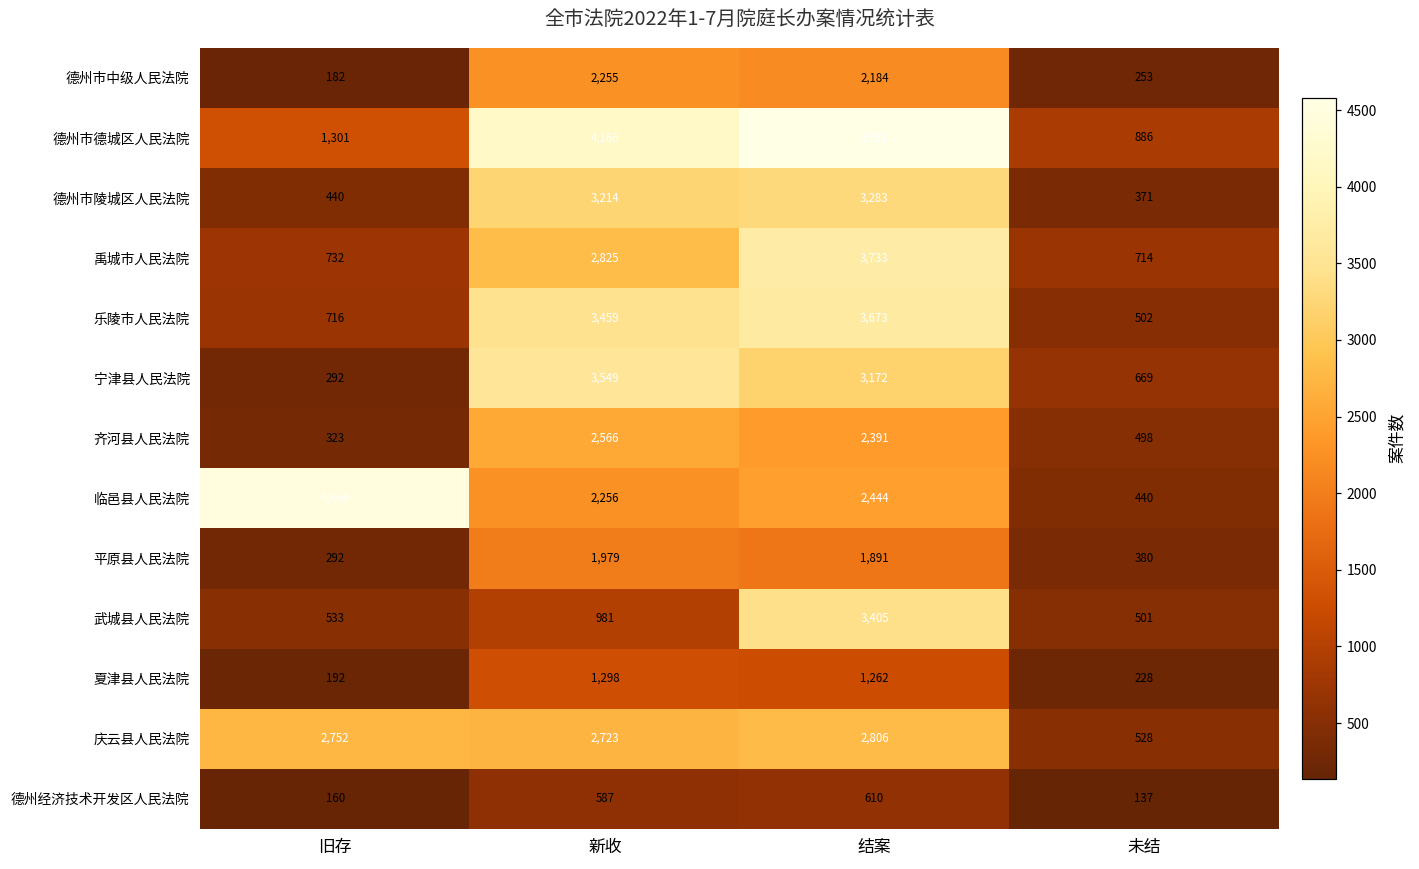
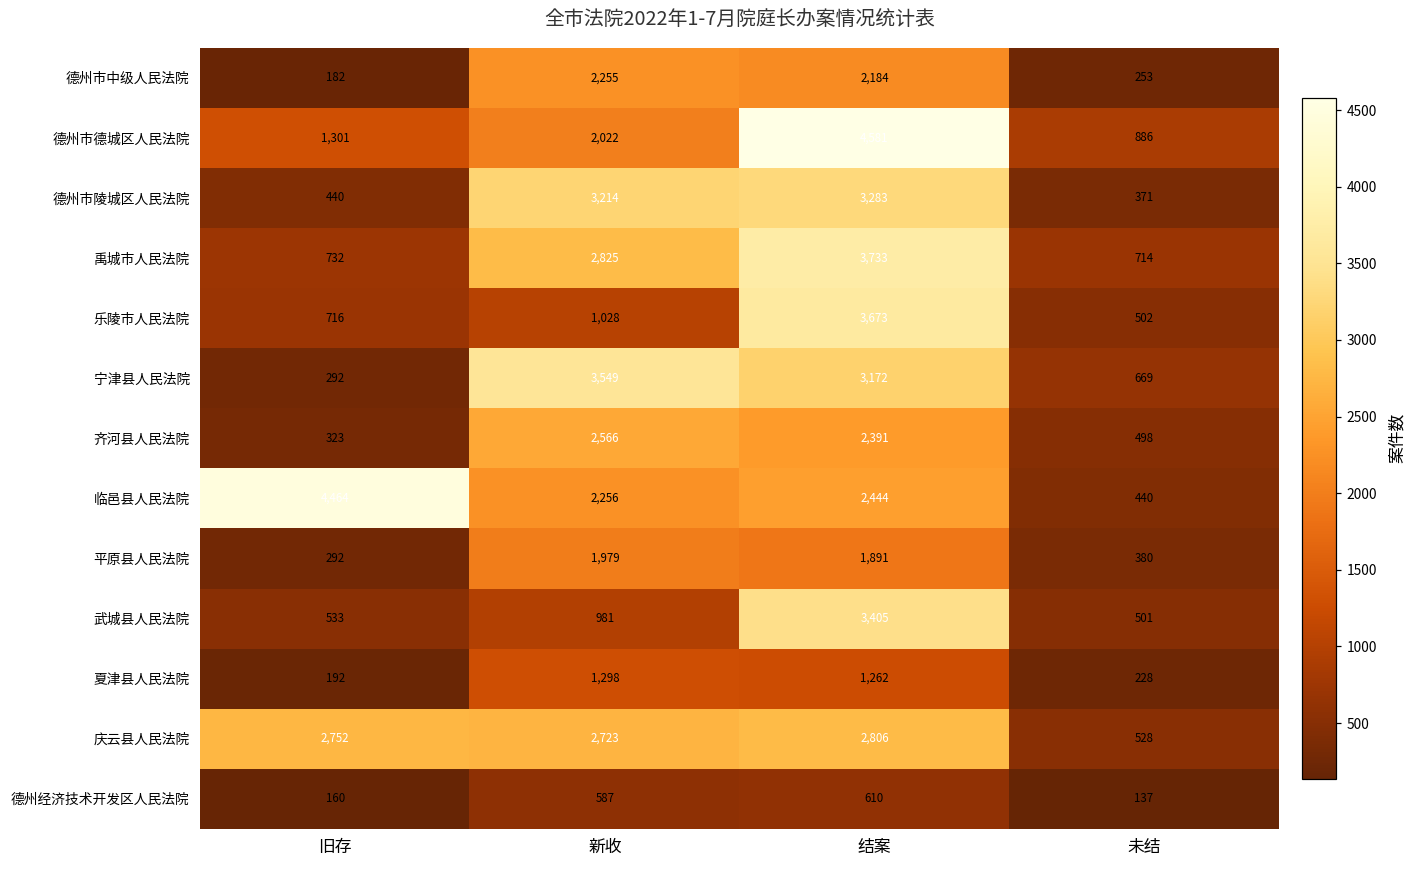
  {
    "德州市中级人民法院": {
      "旧存": "182",
      "新收": "2,255",
      "结案": "2,184",
      "未结": "253"
    },
    "德州市德城区人民法院": {
      "旧存": "1,301",
-     "新收": "4,166",
+     "新收": "2,022",
      "未结": "886"
    },
    "德州市陵城区人民法院": {
      "旧存": "440",
      "新收": "3,214",
      "结案": "3,283",
      "未结": "371"
    },
    "禹城市人民法院": {
      "旧存": "732",
      "新收": "2,825",
      "结案": "3,733",
      "未结": "714"
    },
    "乐陵市人民法院": {
      "旧存": "716",
-     "新收": "3,459",
+     "新收": "1,028",
      "结案": "3,673",
      "未结": "502"
    },
    "宁津县人民法院": {
      "旧存": "292",
      "新收": "3,549",
      "结案": "3,172",
      "未结": "669"
    },
    "齐河县人民法院": {
      "旧存": "323",
      "新收": "2,566",
      "结案": "2,391",
      "未结": "498"
    },
    "临邑县人民法院": {
      "新收": "2,256",
      "结案": "2,444",
      "未结": "440"
    },
    "平原县人民法院": {
      "旧存": "292",
      "新收": "1,979",
      "结案": "1,891",
      "未结": "380"
    },
    "武城县人民法院": {
      "旧存": "533",
      "新收": "981",
      "结案": "3,405",
      "未结": "501"
    },
    "夏津县人民法院": {
      "旧存": "192",
      "新收": "1,298",
      "结案": "1,262",
      "未结": "228"
    },
    "庆云县人民法院": {
      "旧存": "2,752",
      "新收": "2,723",
      "结案": "2,806",
      "未结": "528"
    },
    "德州经济技术开发区人民法院": {
      "旧存": "160",
      "新收": "587",
      "结案": "610",
      "未结": "137"
    }
  }
